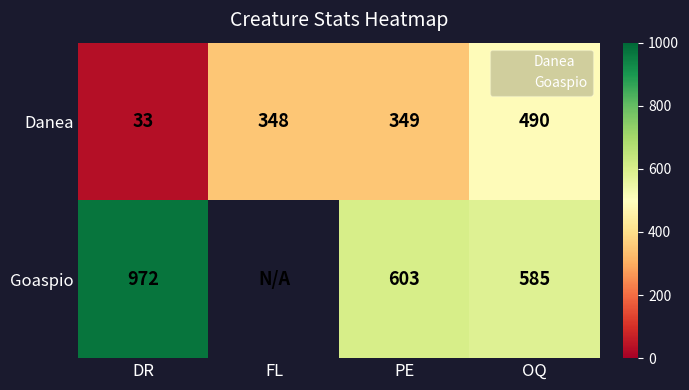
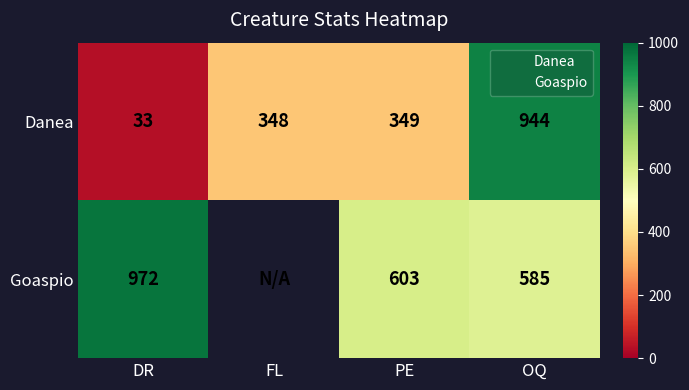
  {
    "Danea": {
      "DR": 33,
      "FL": 348,
      "PE": 349,
-     "OQ": 490
+     "OQ": 944
    },
    "Goaspio": {
      "DR": 972,
      "PE": 603,
      "OQ": 585
    }
  }
